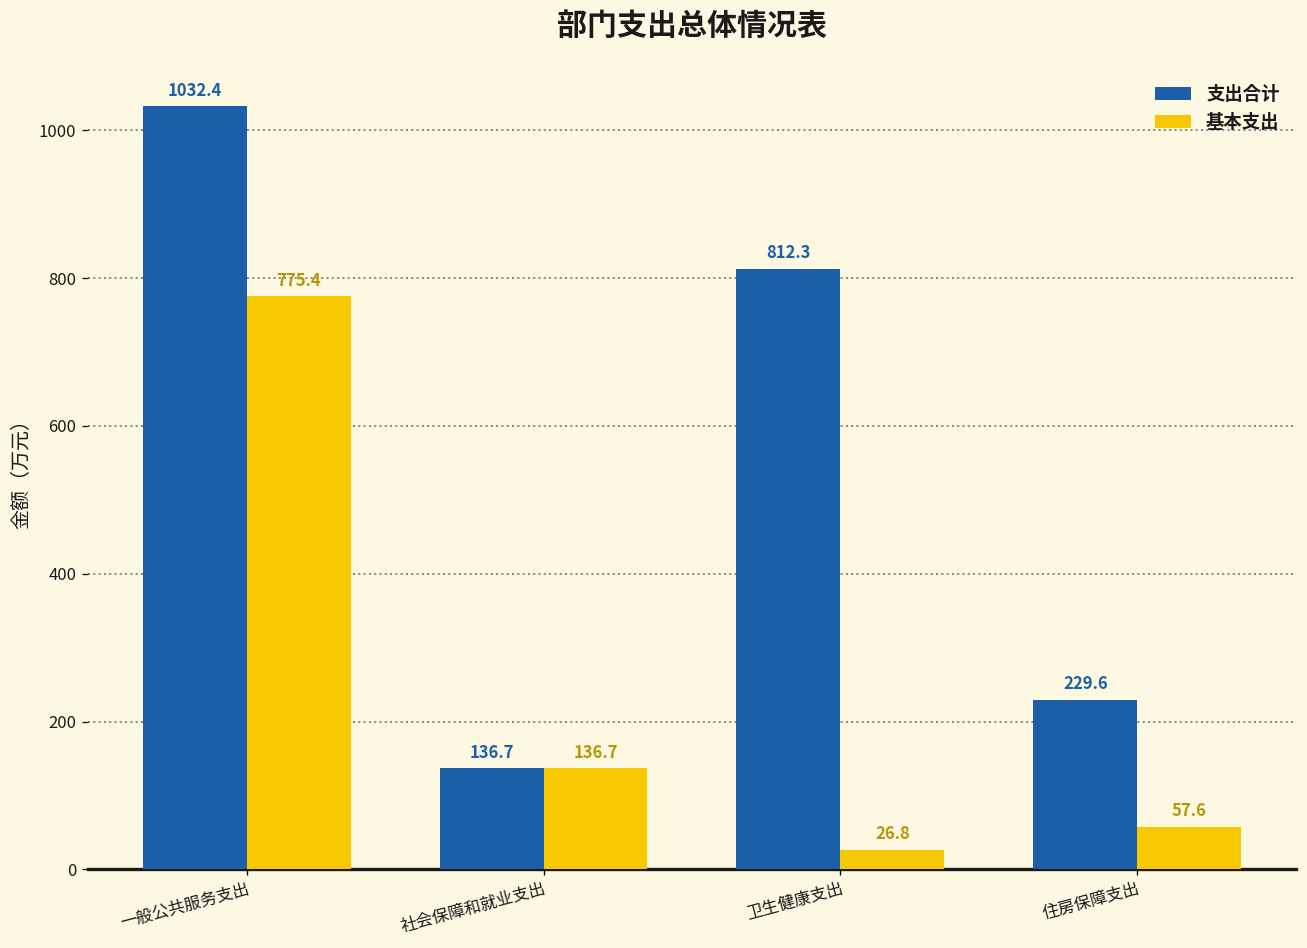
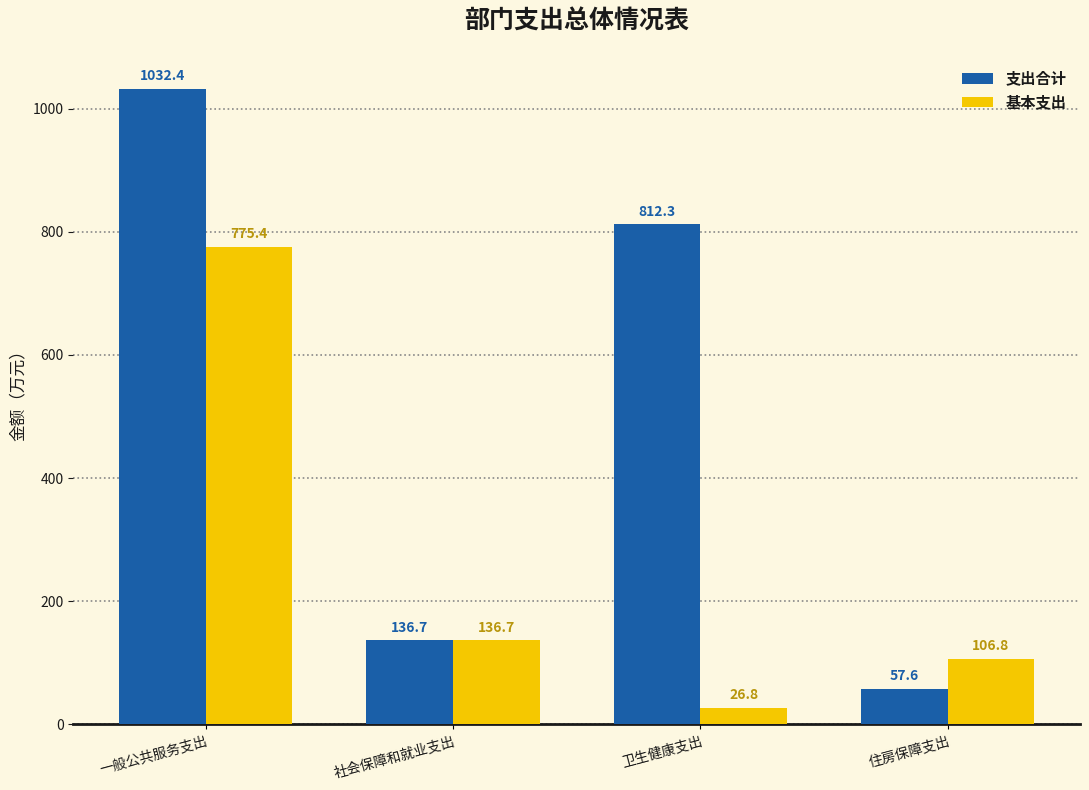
  {
    "支出合计": {
      "一般公共服务支出": 1032.4,
      "社会保障和就业支出": 136.7,
      "卫生健康支出": 812.3,
-     "住房保障支出": 229.6
+     "住房保障支出": 57.6
    },
    "基本支出": {
      "一般公共服务支出": 775.4,
      "社会保障和就业支出": 136.7,
      "卫生健康支出": 26.8,
-     "住房保障支出": 57.6
+     "住房保障支出": 106.8
    }
  }
